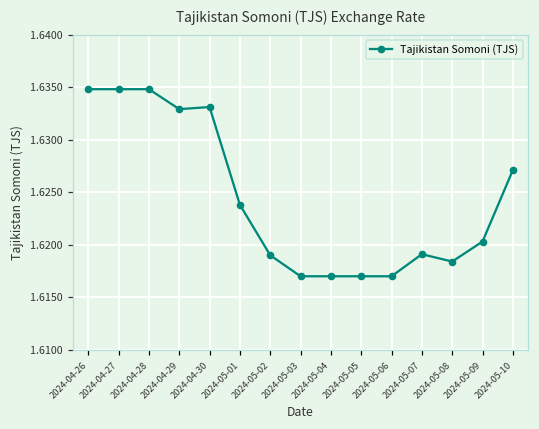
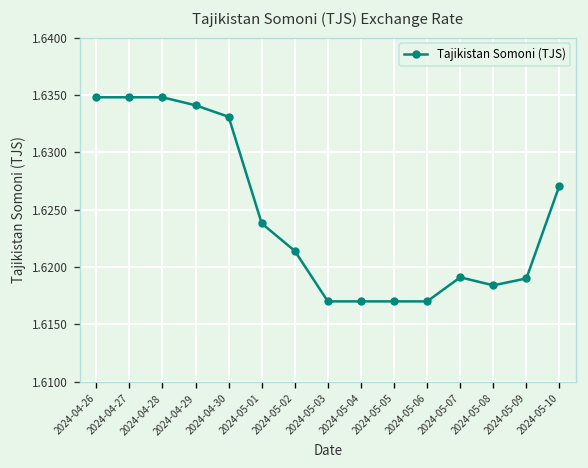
  {
    "2024-04-26": 1.635,
    "2024-04-27": 1.635,
    "2024-04-28": 1.635,
-   "2024-04-29": 1.633,
+   "2024-04-29": 1.634,
    "2024-04-30": 1.633,
    "2024-05-01": 1.624,
-   "2024-05-02": 1.619,
+   "2024-05-02": 1.621,
    "2024-05-03": 1.617,
    "2024-05-04": 1.617,
    "2024-05-05": 1.617,
    "2024-05-06": 1.617,
    "2024-05-07": 1.619,
    "2024-05-08": 1.618,
-   "2024-05-09": 1.620,
+   "2024-05-09": 1.619,
    "2024-05-10": 1.627
  }
